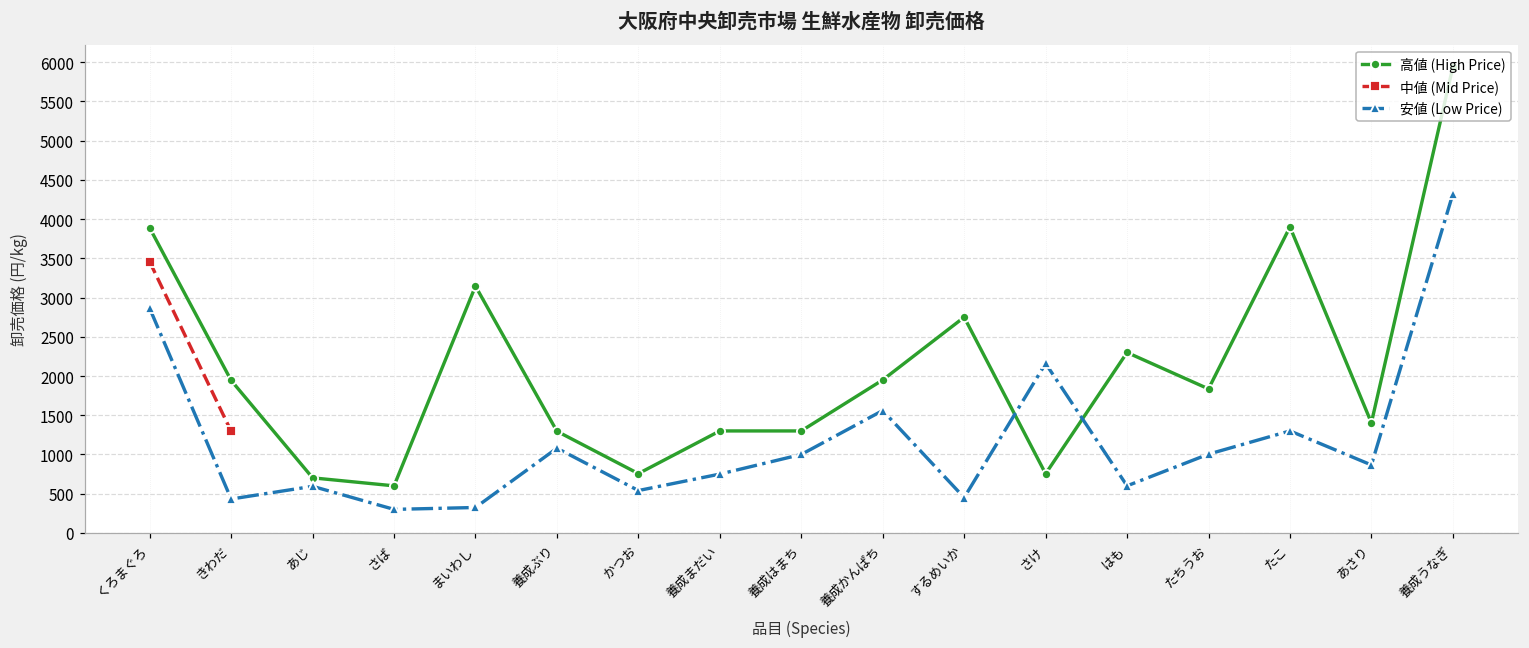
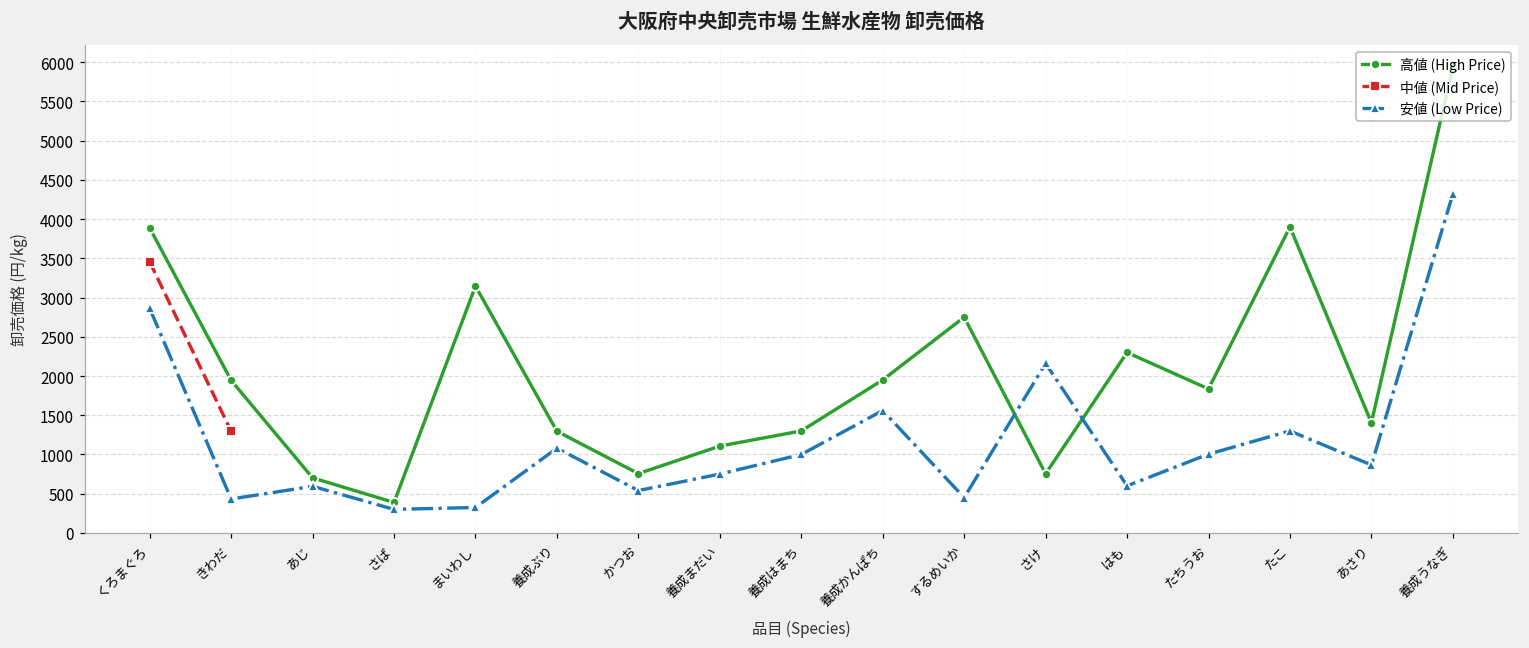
  {
    "高値 (High Price)": {
      "くろまぐろ": 3900,
      "きわだ": 1900,
      "あじ": 700,
-     "さば": 600,
+     "さば": 400,
      "まいわし": 3100,
      "養成ぶり": 1300,
      "かつお": 800,
-     "養成まだい": 1300,
+     "養成まだい": 1100,
      "養成はまち": 1300,
      "養成かんぱち": 2000,
      "するめいか": 2800,
      "さけ": 800,
      "はも": 2300,
      "たちうお": 1800,
      "たこ": 3900,
      "あさり": 1400
    },
    "中値 (Mid Price)": {
      "くろまぐろ": 3500,
      "きわだ": 1300
    },
    "安値 (Low Price)": {
      "くろまぐろ": 2900,
      "きわだ": 400,
      "あじ": 600,
      "さば": 300,
      "まいわし": 300,
      "養成ぶり": 1100,
      "かつお": 500,
      "養成まだい": 800,
      "養成はまち": 1000,
      "養成かんぱち": 1600,
      "するめいか": 500,
      "さけ": 2200,
      "はも": 600,
      "たちうお": 1000,
      "たこ": 1300,
      "あさり": 900,
      "養成うなぎ": 4300
    }
  }
